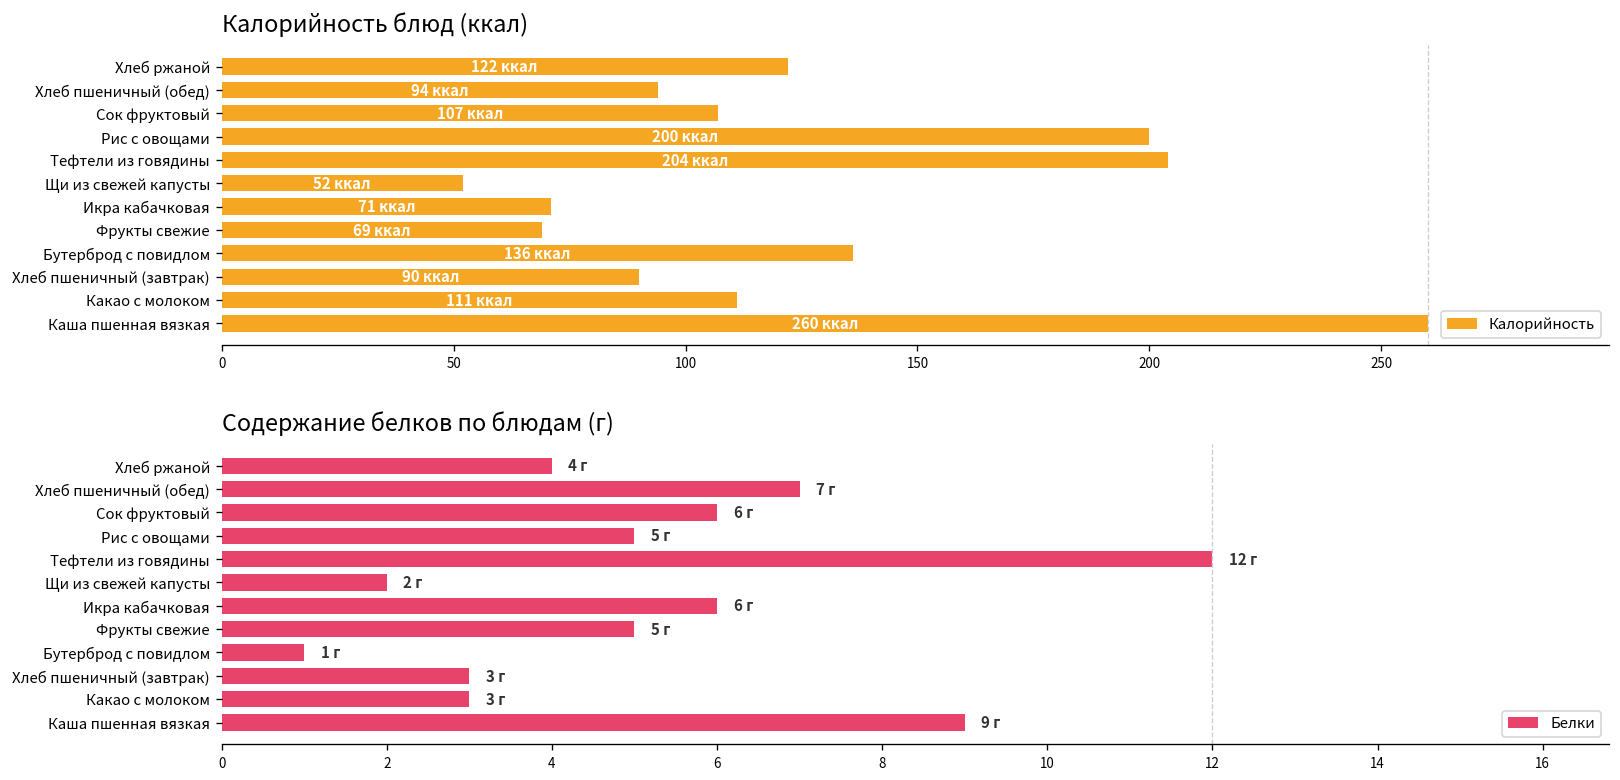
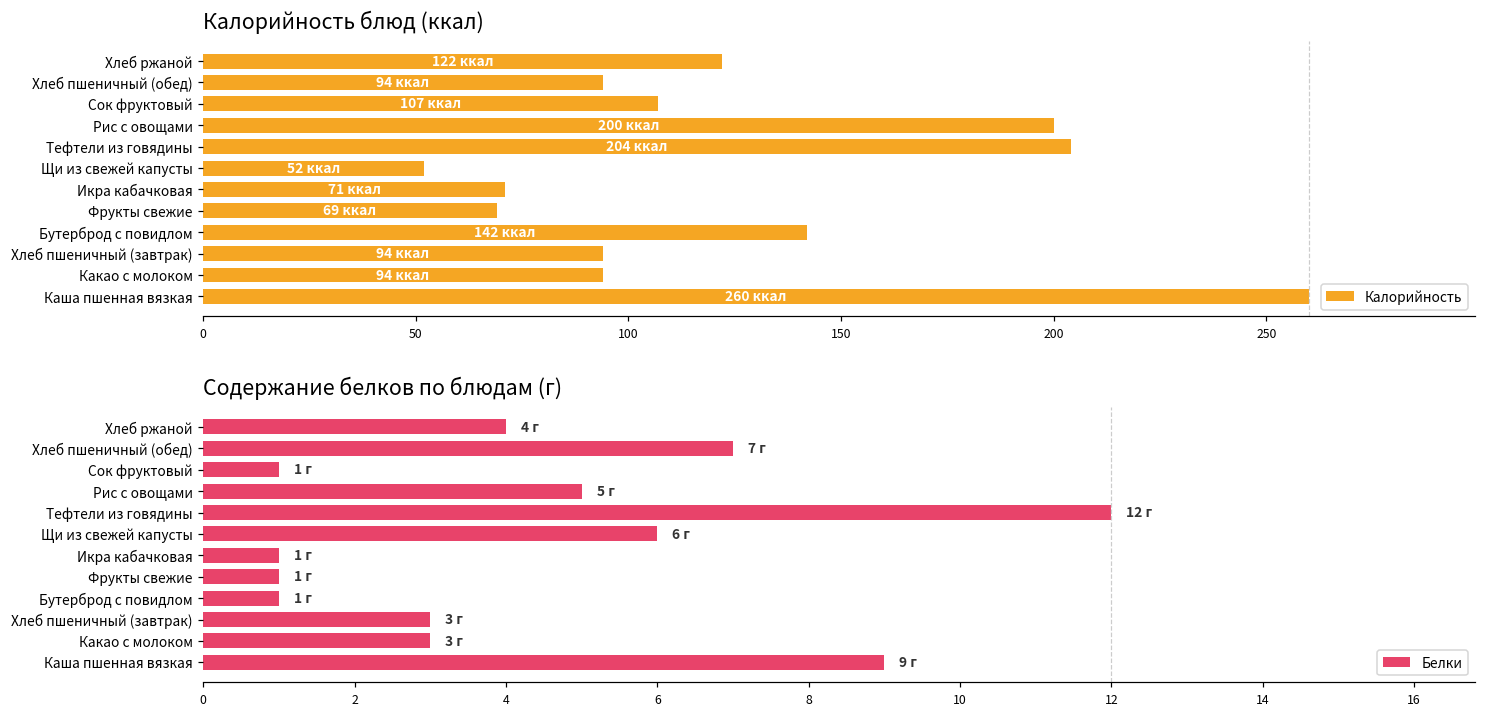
  {
    "Калорийность блюд (ккал)": {
      "Хлеб ржаной": 122,
      "Хлеб пшеничный (обед)": 94,
      "Сок фруктовый": 107,
      "Рис с овощами": 200,
      "Тефтели из говядины": 204,
      "Щи из свежей капусты": 52,
      "Икра кабачковая": 71,
      "Фрукты свежие": 69,
-     "Бутерброд с повидлом": 136,
-     "Хлеб пшеничный (завтрак)": 90,
-     "Какао с молоком": 111,
+     "Бутерброд с повидлом": 142,
+     "Хлеб пшеничный (завтрак)": 94,
+     "Какао с молоком": 94,
      "Каша пшенная вязкая": 260
    },
    "Содержание белков по блюдам (г)": {
      "Хлеб ржаной": 4,
      "Хлеб пшеничный (обед)": 7,
-     "Сок фруктовый": 6,
+     "Сок фруктовый": 1,
      "Рис с овощами": 5,
      "Тефтели из говядины": 12,
-     "Щи из свежей капусты": 2,
-     "Икра кабачковая": 6,
-     "Фрукты свежие": 5,
+     "Щи из свежей капусты": 6,
+     "Икра кабачковая": 1,
+     "Фрукты свежие": 1,
      "Бутерброд с повидлом": 1,
      "Хлеб пшеничный (завтрак)": 3,
      "Какао с молоком": 3,
      "Каша пшенная вязкая": 9
    }
  }
